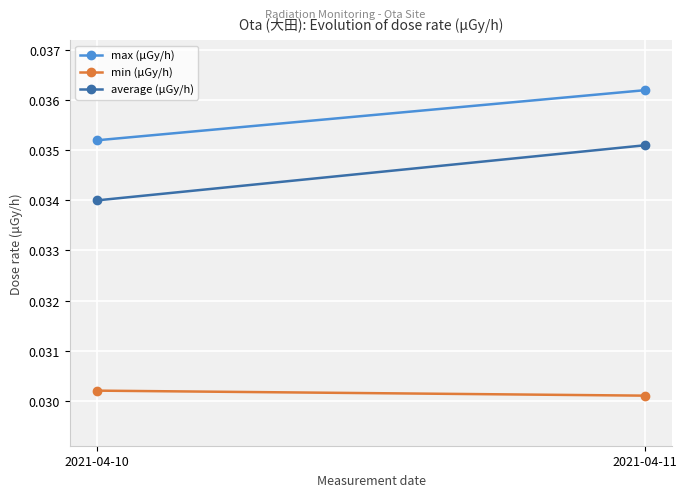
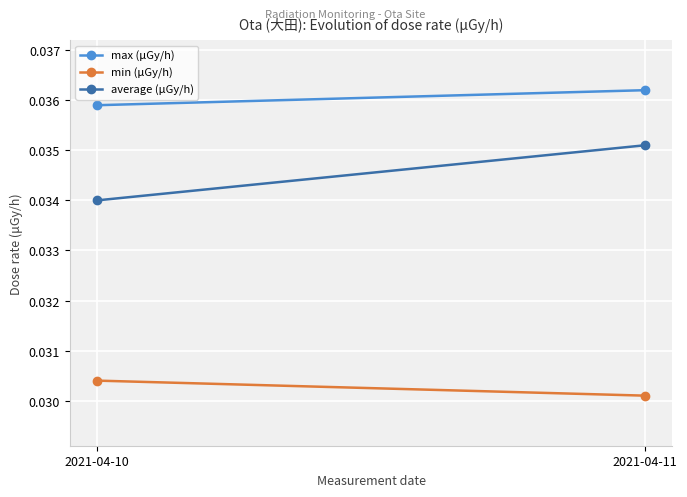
  {
    "max (μGy/h)": {
-     "2021-04-10": 0.0352,
+     "2021-04-10": 0.0359,
      "2021-04-11": 0.0362
    },
    "min (μGy/h)": {
-     "2021-04-10": 0.0302,
+     "2021-04-10": 0.0304,
      "2021-04-11": 0.0301
    },
    "average (μGy/h)": {
      "2021-04-10": 0.0340,
      "2021-04-11": 0.0351
    }
  }
